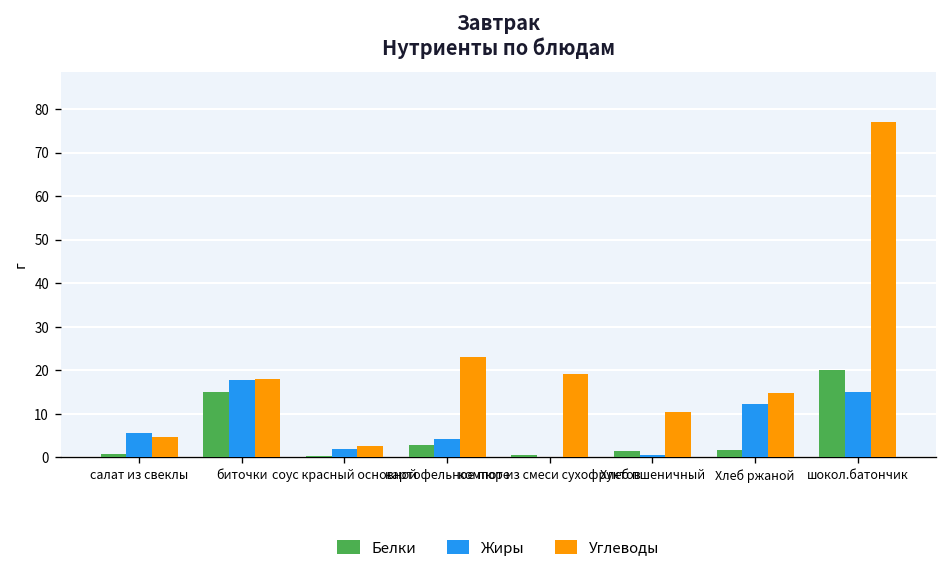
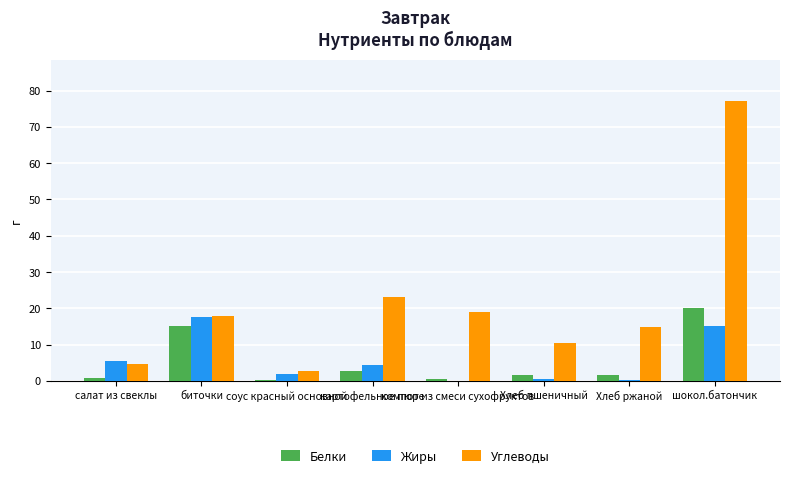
  {
    "Жиры": {
      "салат из свеклы": 6,
      "биточки": 18,
-     "Хлеб ржаной": 12,
+     "Хлеб ржаной": 0,
      "шокол.батончик": 15
    }
  }
